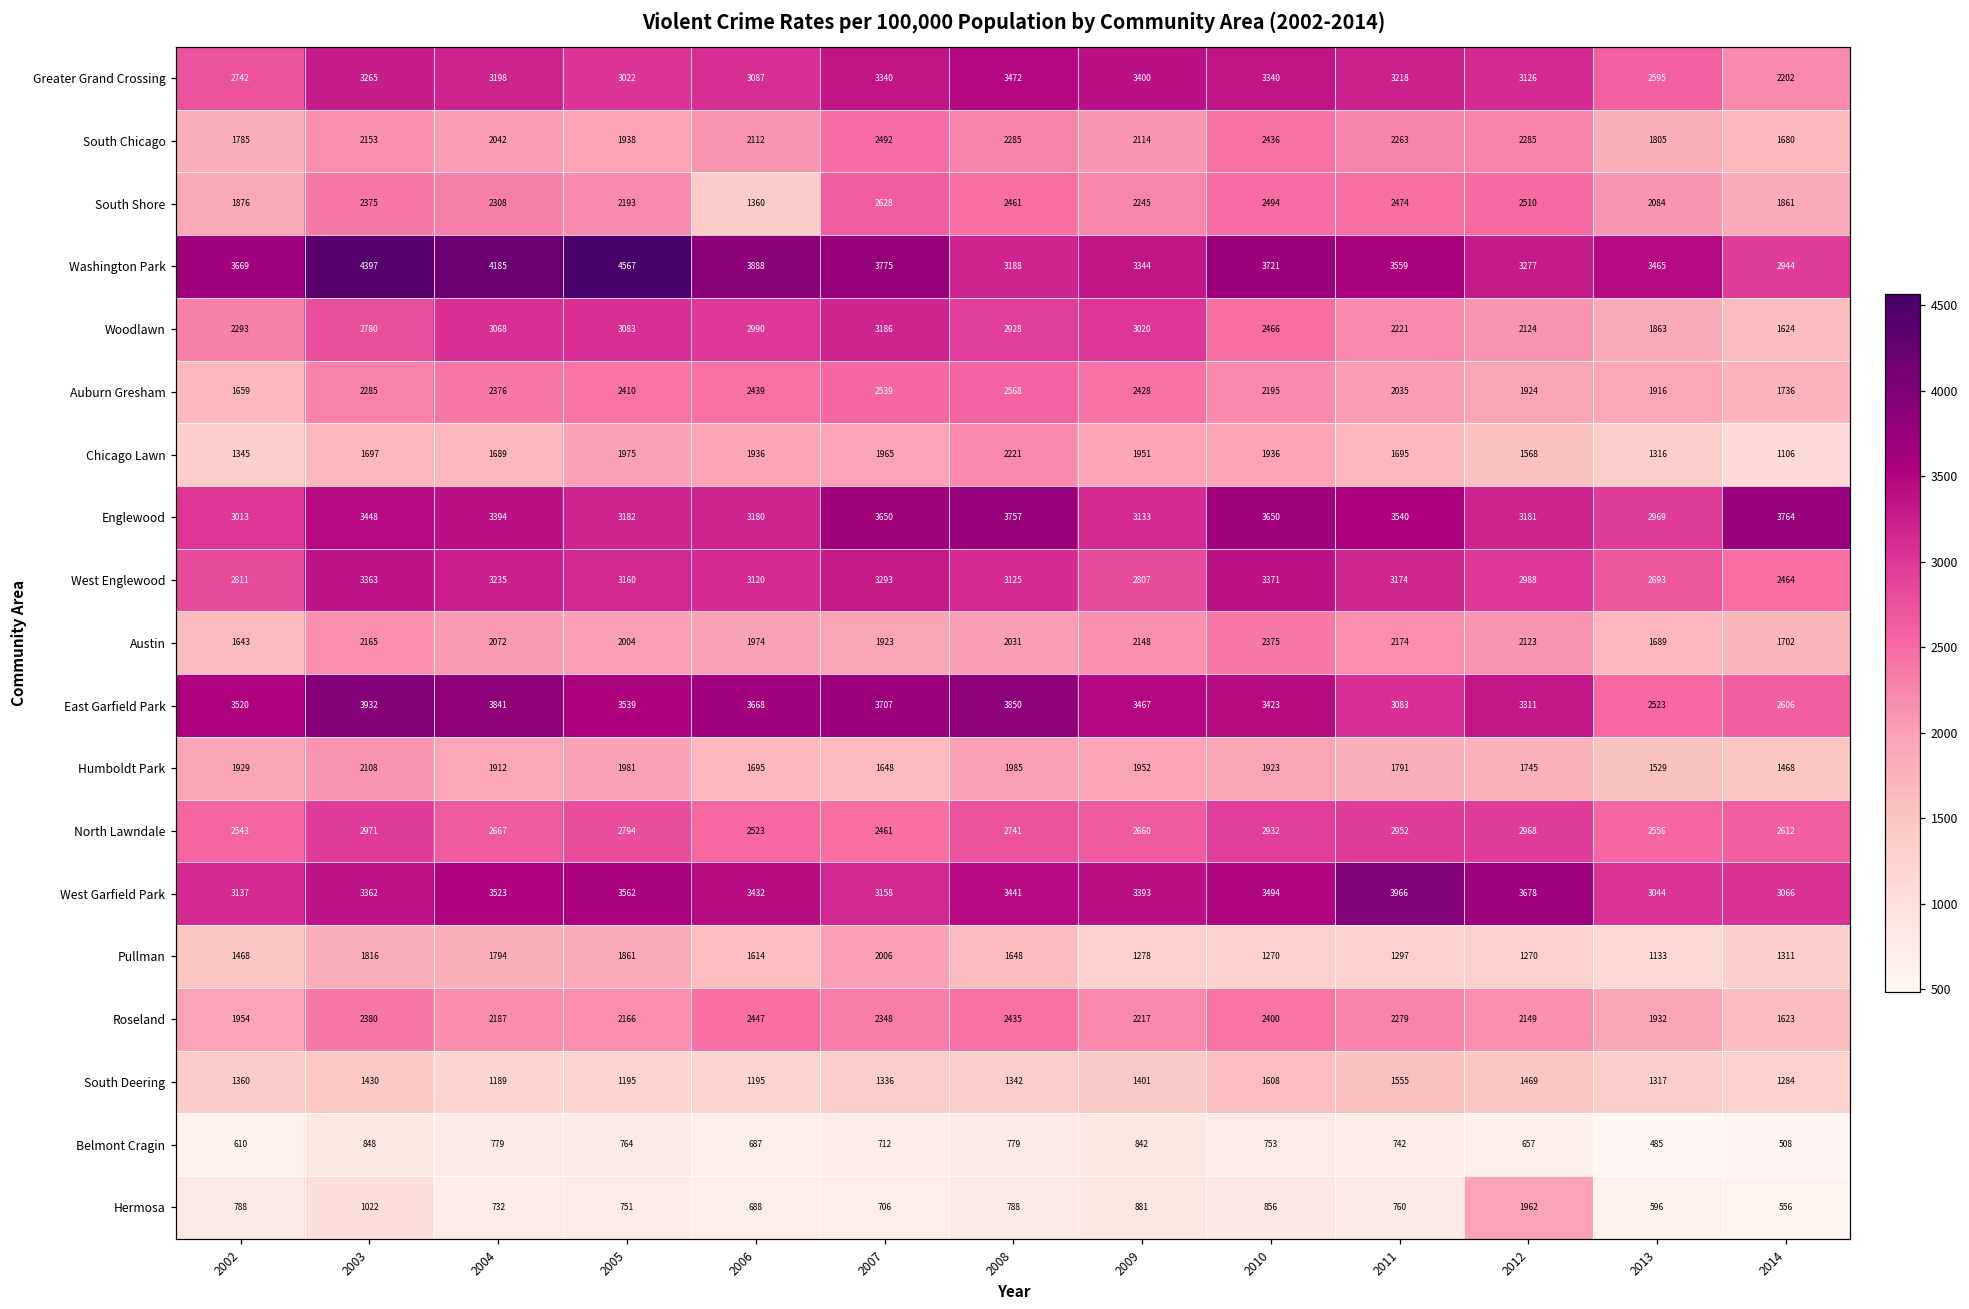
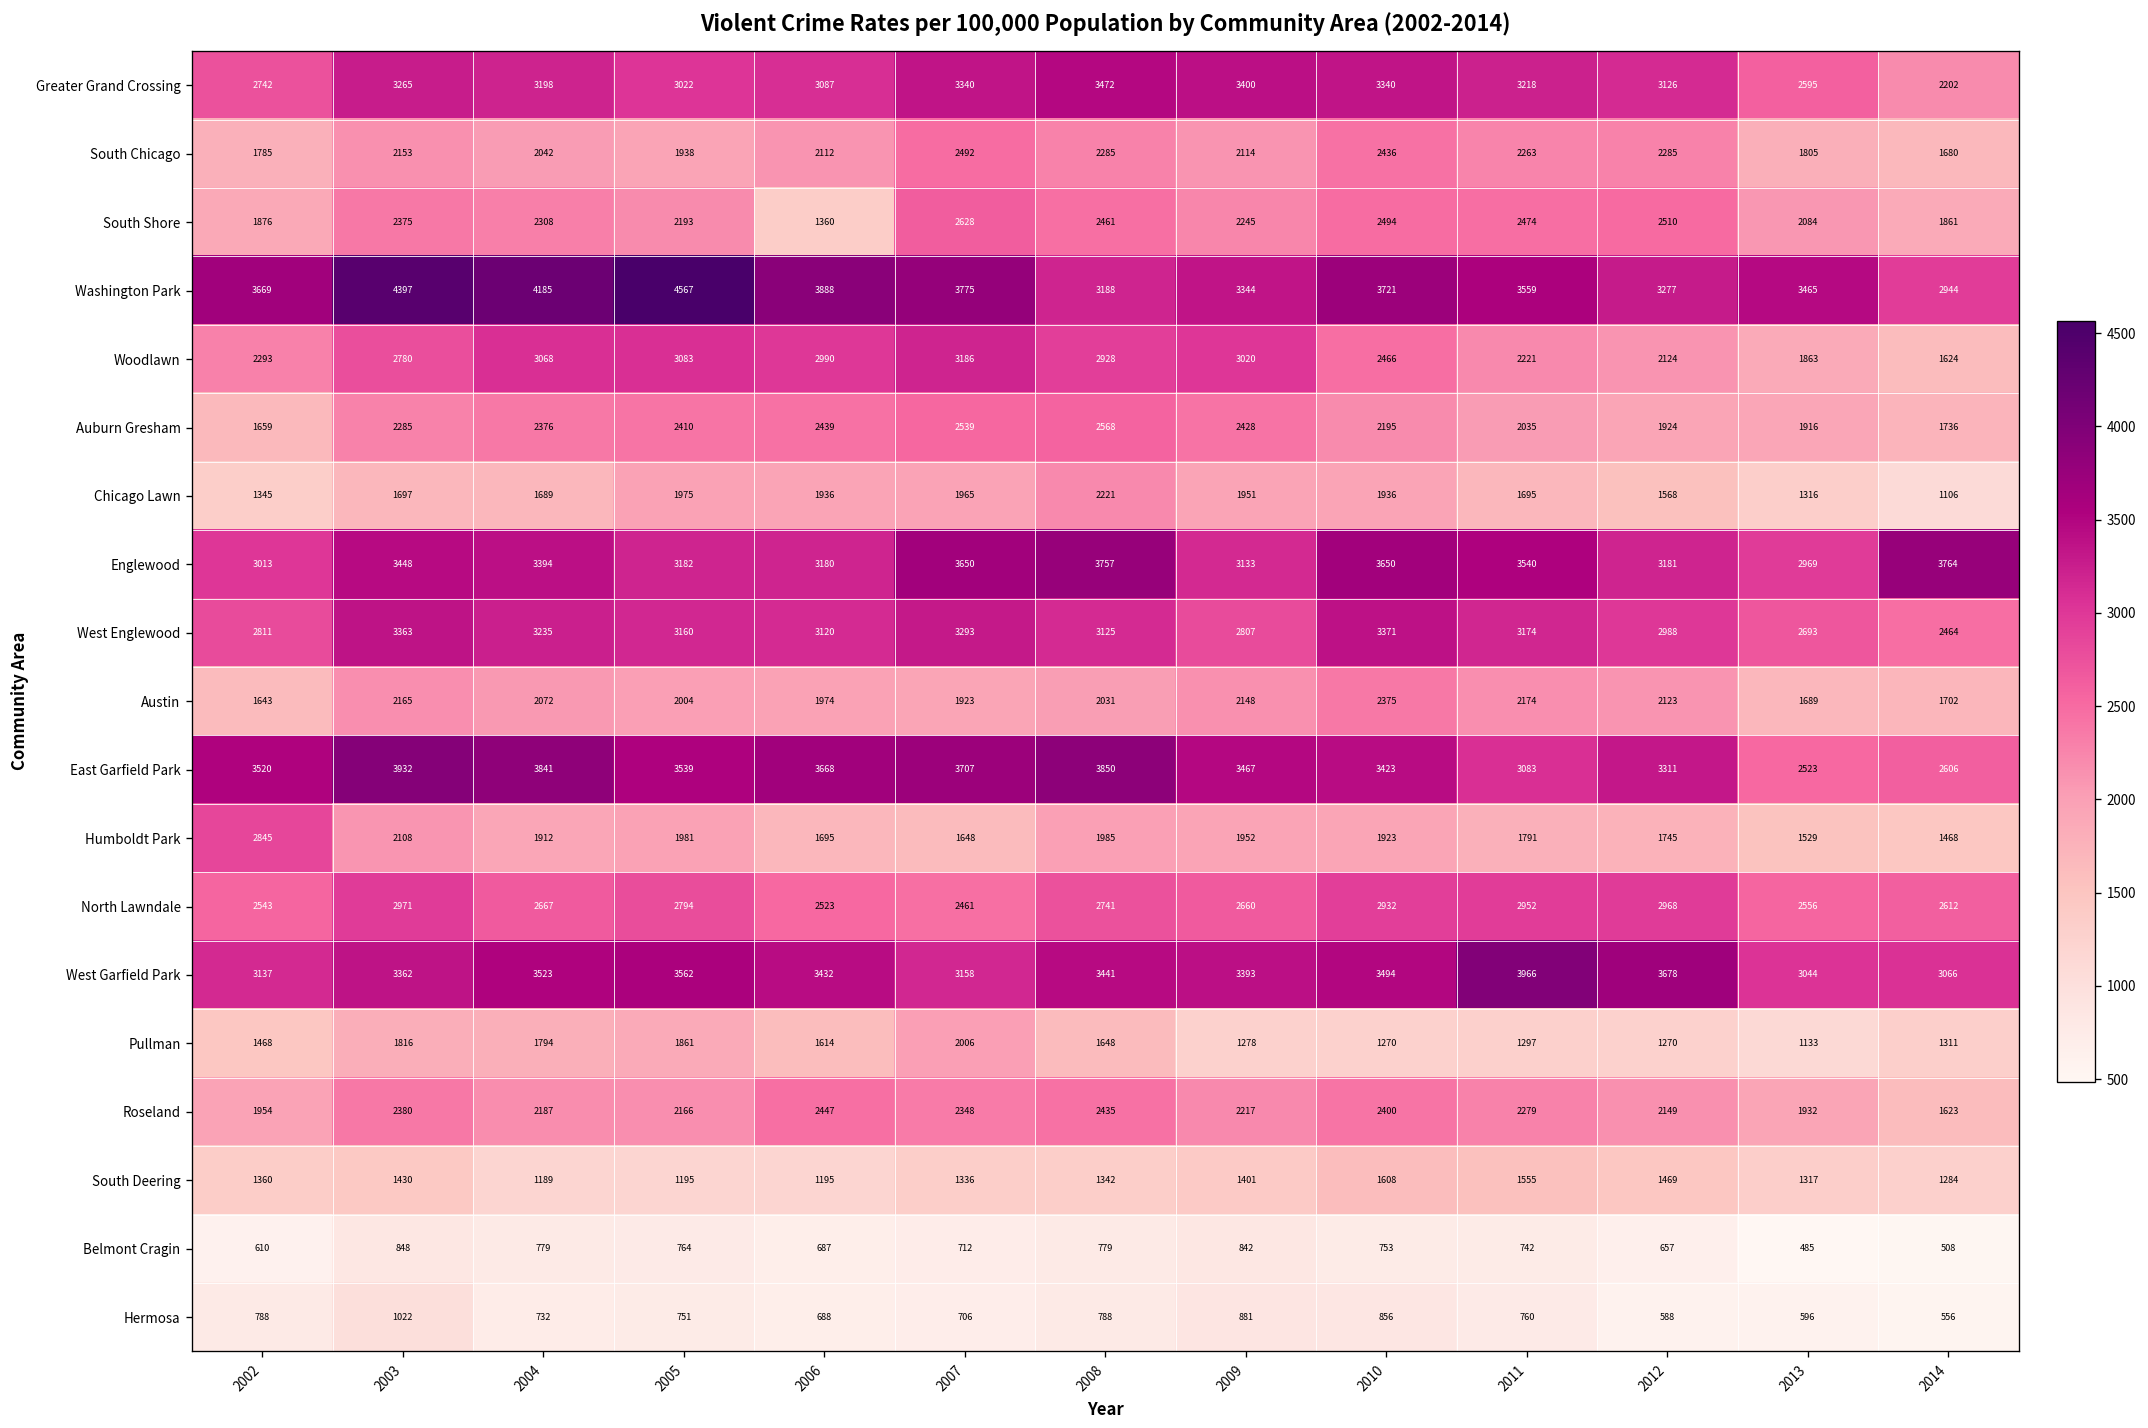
  {
    "Humboldt Park": {
-     "2002": 1929,
+     "2002": 2845,
      "2003": 2108,
      "2004": 1912,
      "2005": 1981,
      "2006": 1695,
      "2007": 1648,
      "2008": 1985,
      "2009": 1952,
      "2010": 1923,
      "2011": 1791,
      "2012": 1745,
      "2013": 1529,
      "2014": 1468
    },
    "Hermosa": {
      "2002": 788,
      "2003": 1022,
      "2004": 732,
      "2005": 751,
      "2006": 688,
      "2007": 706,
      "2008": 788,
      "2009": 881,
      "2010": 856,
      "2011": 760,
-     "2012": 1962,
+     "2012": 588,
      "2013": 596,
      "2014": 556
    }
  }
